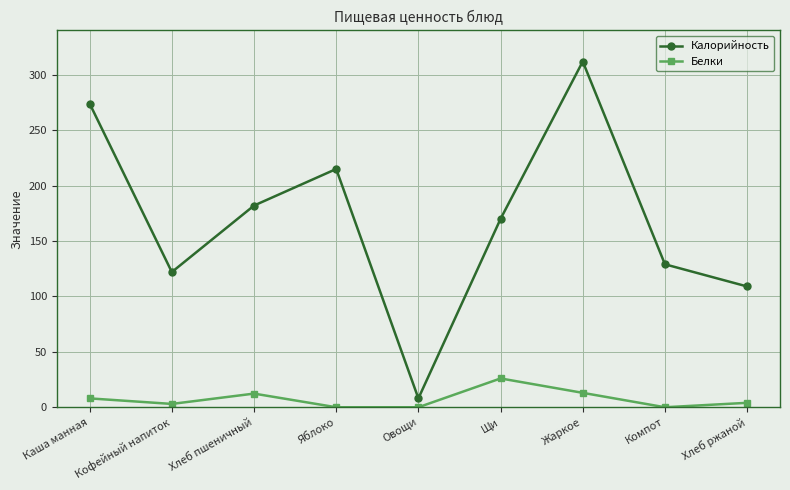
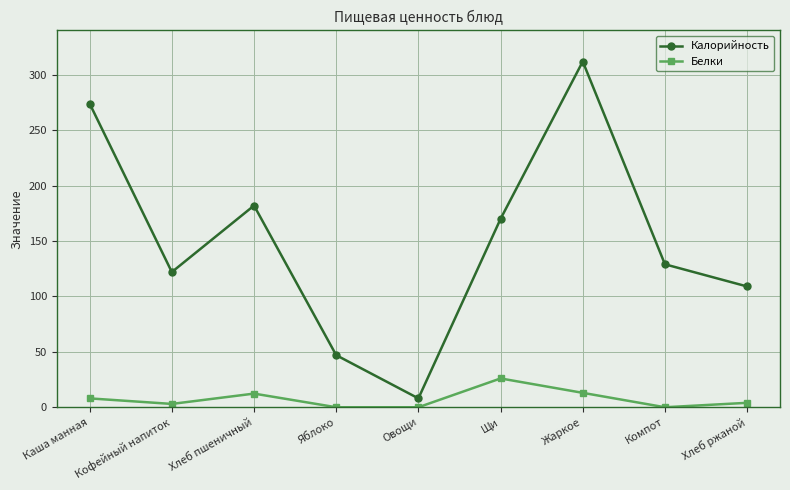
  {
    "Калорийность": {
      "Каша манная": 274,
      "Кофейный напиток": 122,
      "Хлеб пшеничный": 182,
-     "Яблоко": 215,
+     "Яблоко": 47,
      "Овощи": 8,
      "Щи": 170,
      "Жаркое": 312,
      "Компот": 129,
      "Хлеб ржаной": 109
    },
    "Белки": {
      "Каша манная": 8,
      "Кофейный напиток": 3,
      "Хлеб пшеничный": 12,
      "Яблоко": 0,
      "Овощи": 0,
      "Щи": 26,
      "Жаркое": 13,
      "Компот": 0,
      "Хлеб ржаной": 4
    }
  }
